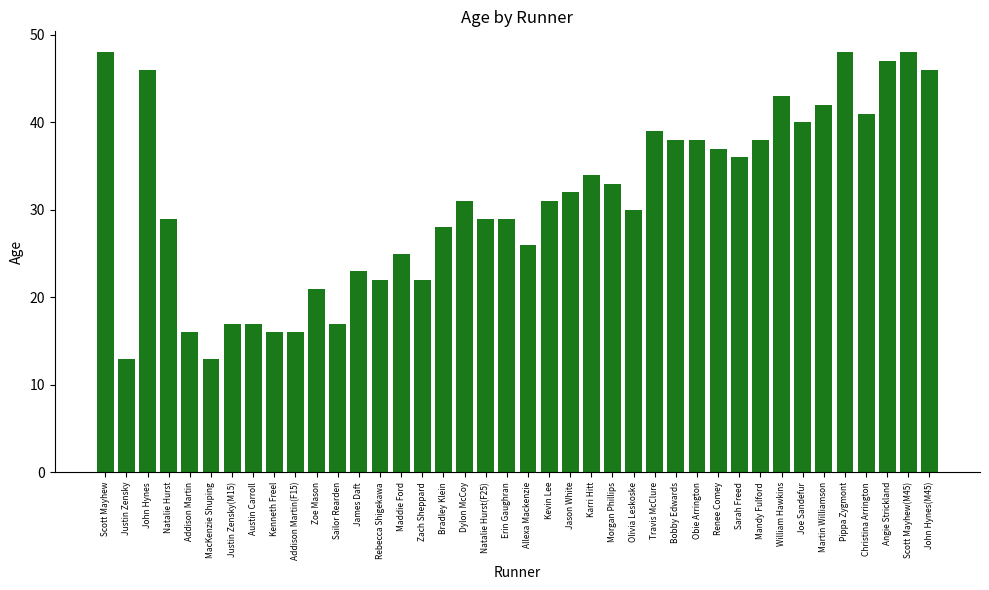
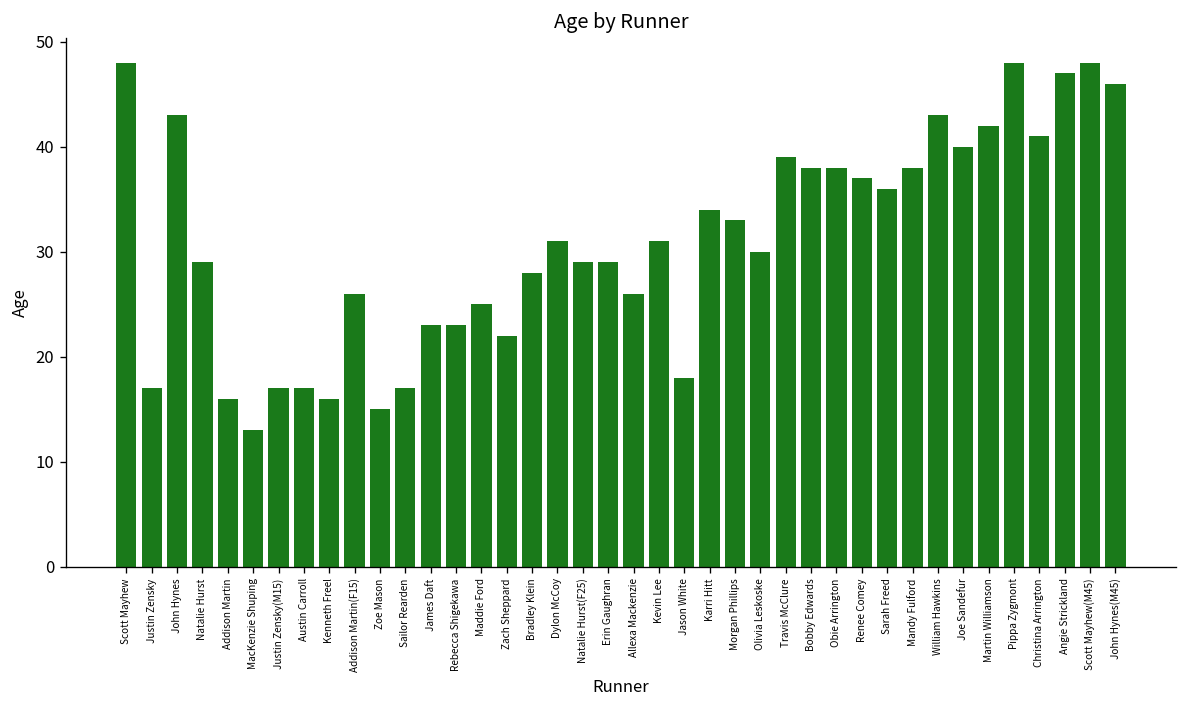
  {
    "Scott Mayhew": 48,
-   "Justin Zensky": 13,
-   "John Hynes": 46,
+   "Justin Zensky": 17,
+   "John Hynes": 43,
    "Natalie Hurst": 29,
    "Addison Martin": 16,
    "MacKenzie Shuping": 13,
    "Justin Zensky(M15)": 17,
    "Austin Carroll": 17,
    "Kenneth Freel": 16,
-   "Addison Martin(F15)": 16,
-   "Zoe Mason": 21,
+   "Addison Martin(F15)": 26,
+   "Zoe Mason": 15,
    "Sailor Rearden": 17,
    "James Daft": 23,
-   "Rebecca Shigekawa": 22,
+   "Rebecca Shigekawa": 23,
    "Maddie Ford": 25,
    "Zach Sheppard": 22,
    "Bradley Klein": 28,
    "Dylon McCoy": 31,
    "Natalie Hurst(F25)": 29,
    "Erin Gaughran": 29,
    "Allexa Mackenzie": 26,
    "Kevin Lee": 31,
-   "Jason White": 32,
+   "Jason White": 18,
    "Karri Hitt": 34,
    "Morgan Phillips": 33,
    "Olivia Leskoske": 30,
    "Travis McClure": 39,
    "Bobby Edwards": 38,
    "Obie Arrington": 38,
    "Renee Comey": 37,
    "Sarah Freed": 36,
    "Mandy Fulford": 38,
    "William Hawkins": 43,
    "Joe Sandefur": 40,
    "Martin Williamson": 42,
    "Pippa Zygmont": 48,
    "Christina Arrington": 41,
    "Angie Strickland": 47,
    "Scott Mayhew(M45)": 48,
    "John Hynes(M45)": 46
  }
